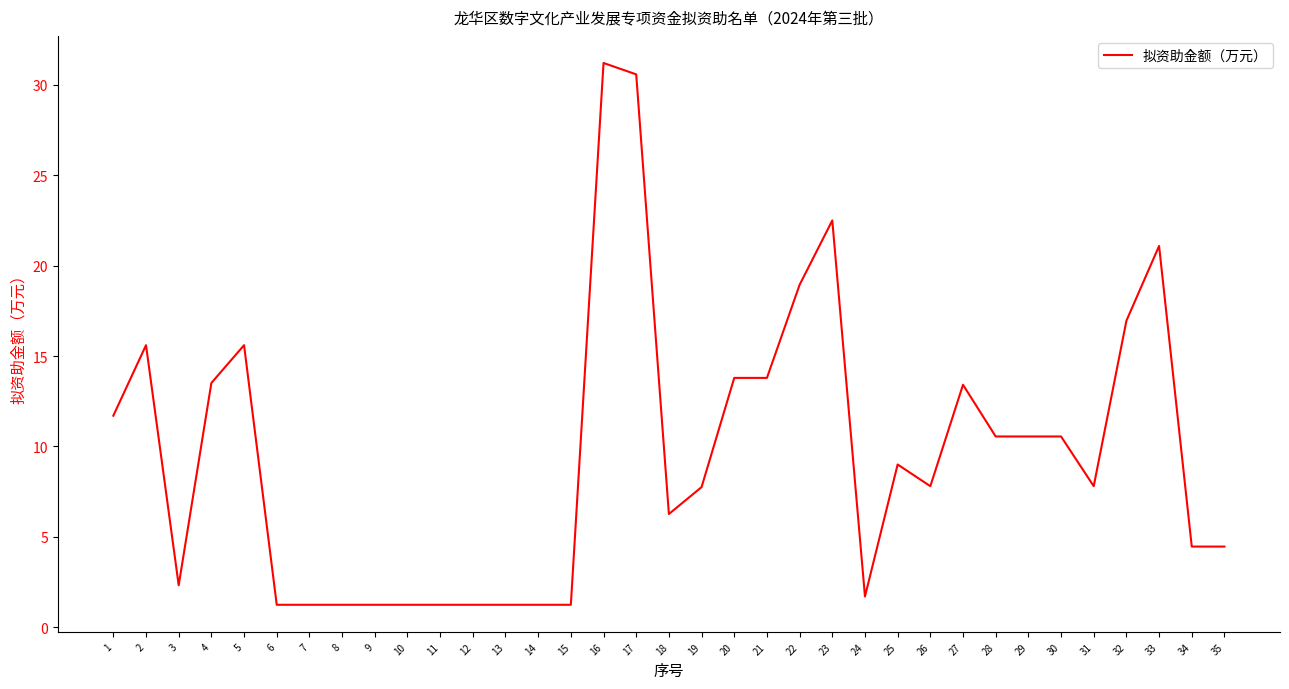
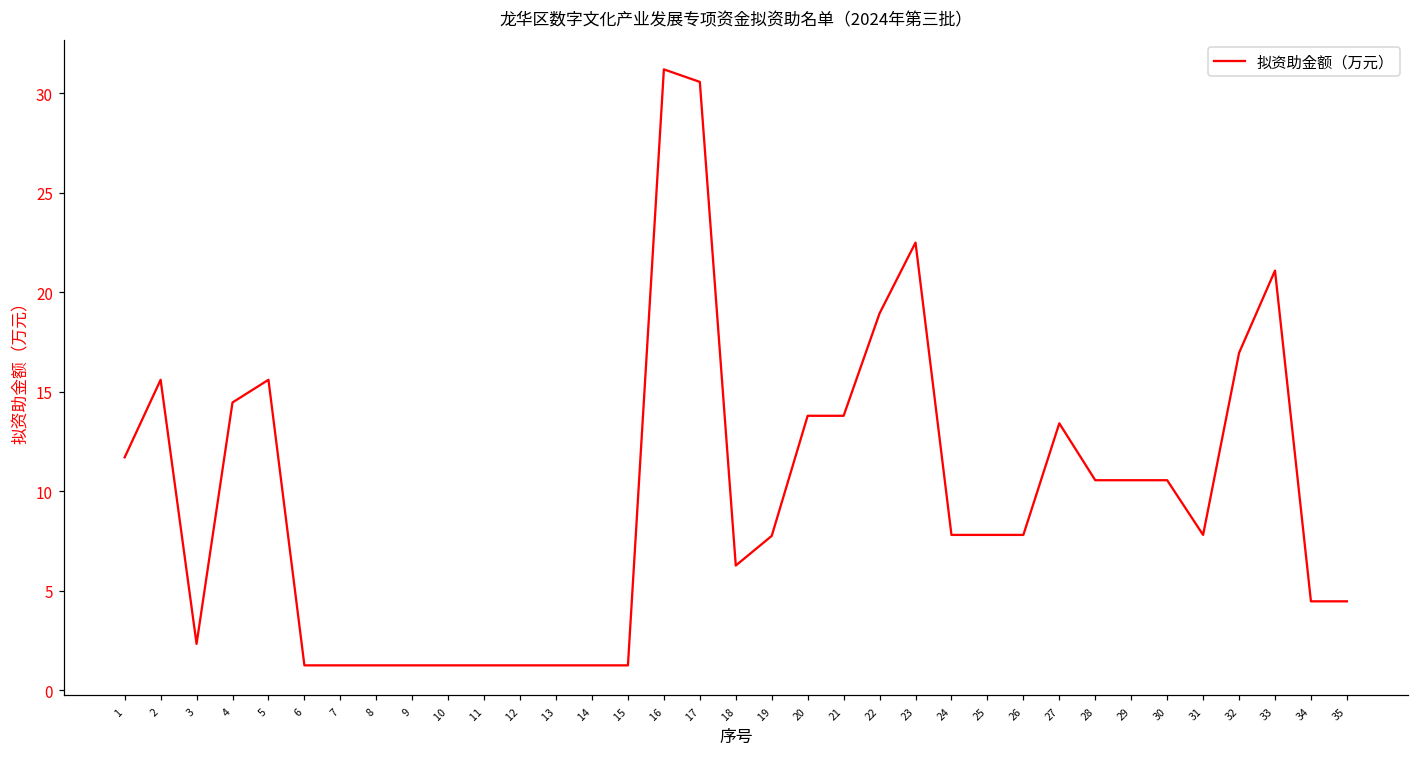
  {
    "1": 11.7,
    "2": 15.6,
    "3": 2.3,
-   "4": 13.5,
+   "4": 14.5,
    "5": 15.6,
    "6": 1.2,
    "7": 1.2,
    "8": 1.2,
    "9": 1.2,
    "10": 1.2,
    "11": 1.2,
    "12": 1.2,
    "13": 1.2,
    "14": 1.2,
    "15": 1.2,
    "16": 31.2,
    "17": 30.6,
    "18": 6.3,
    "19": 7.8,
    "20": 13.8,
    "21": 13.8,
    "22": 18.9,
    "23": 22.5,
-   "24": 1.7,
-   "25": 9.0,
+   "24": 7.8,
+   "25": 7.8,
    "26": 7.8,
    "27": 13.4,
    "28": 10.6,
    "29": 10.6,
    "30": 10.6,
    "31": 7.8,
    "32": 17.0,
    "33": 21.1,
    "34": 4.5,
    "35": 4.5
  }
